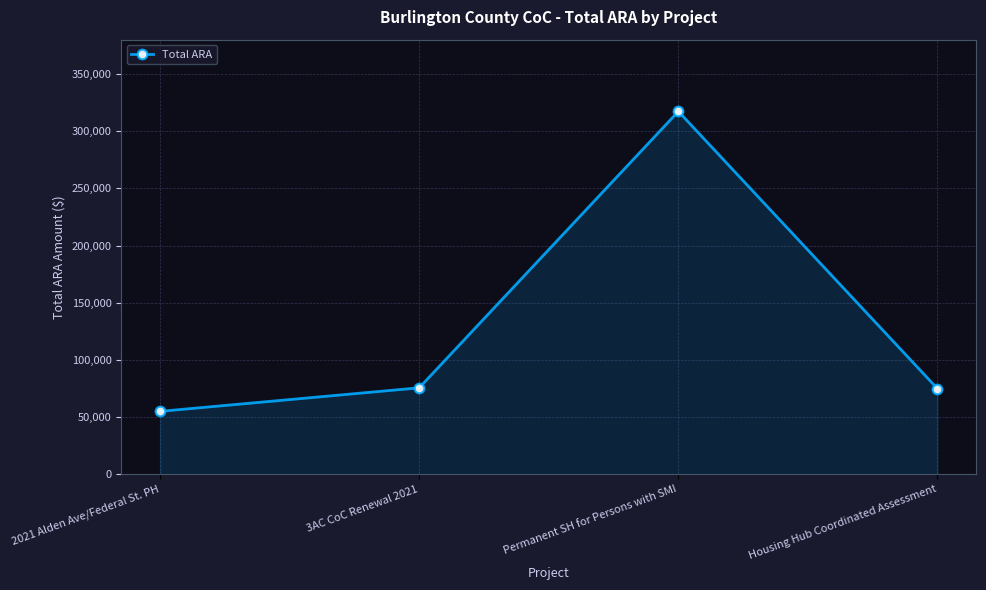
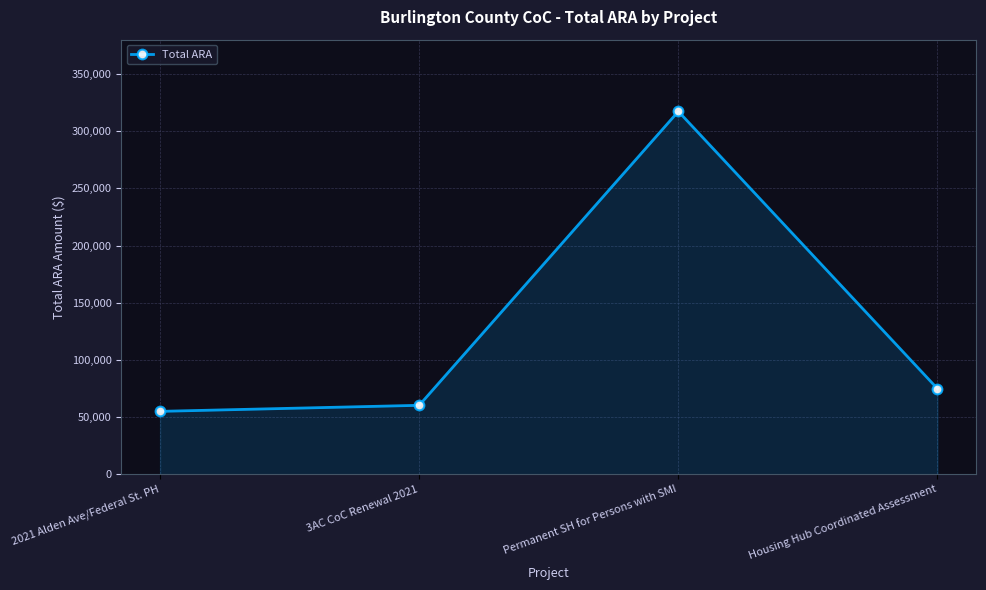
  {
    "2021 Alden Ave/Federal St. PH": "55,000",
-   "3AC CoC Renewal 2021": "76,000",
+   "3AC CoC Renewal 2021": "60,000",
    "Permanent SH for Persons with SMI": "317,000",
    "Housing Hub Coordinated Assessment": "75,000"
  }
